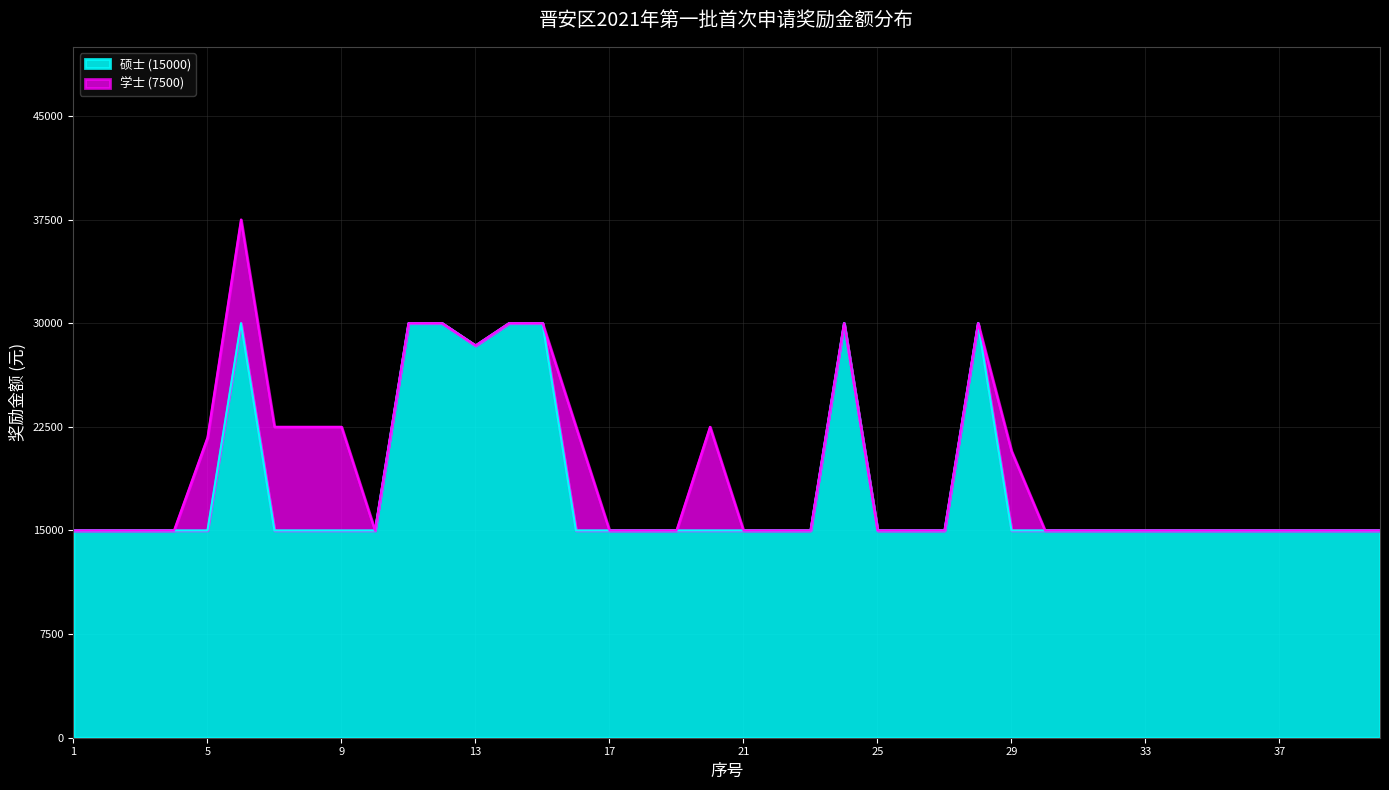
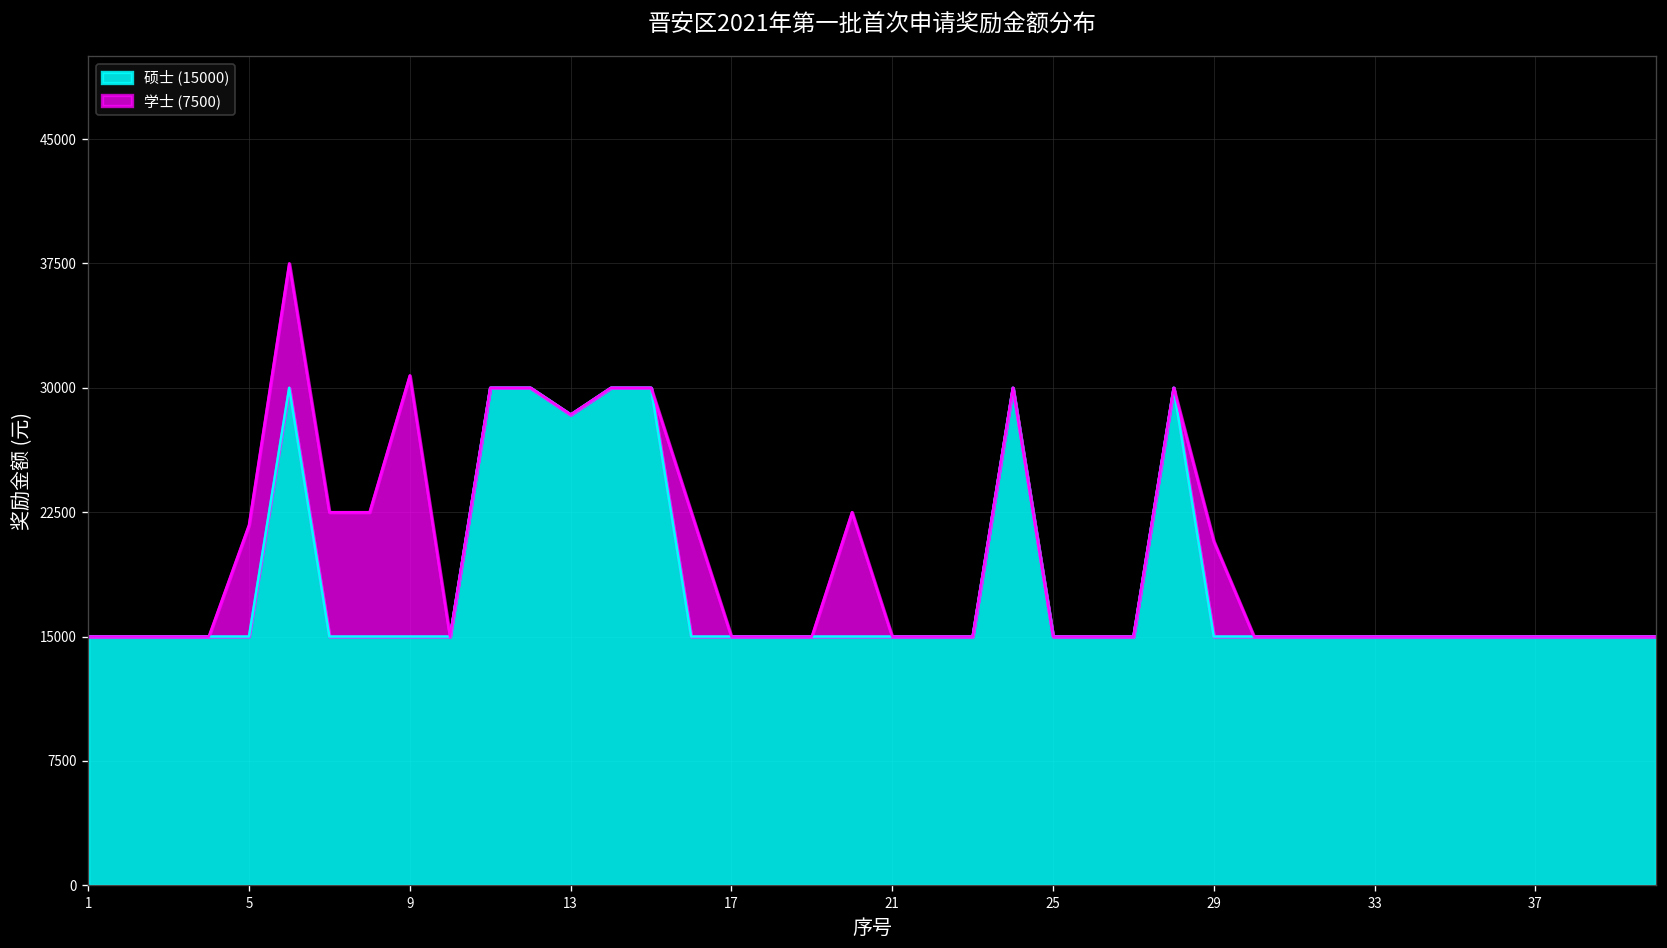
  {
    "硕士 (15000)": {
      "5": 15000,
      "9": 15000,
      "29": 15000
    },
    "学士 (7500)": {
      "5": 6700,
-     "9": 7500,
+     "9": 15700,
      "29": 5700
    }
  }
